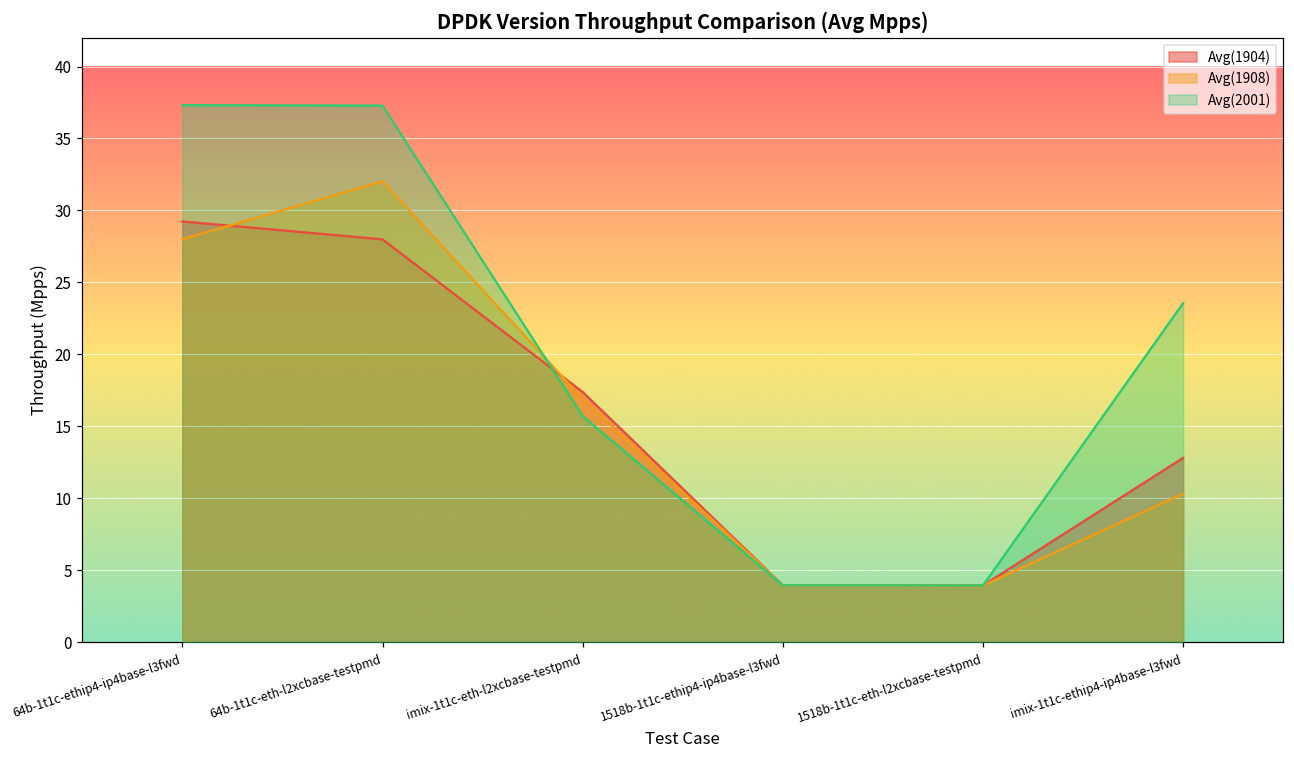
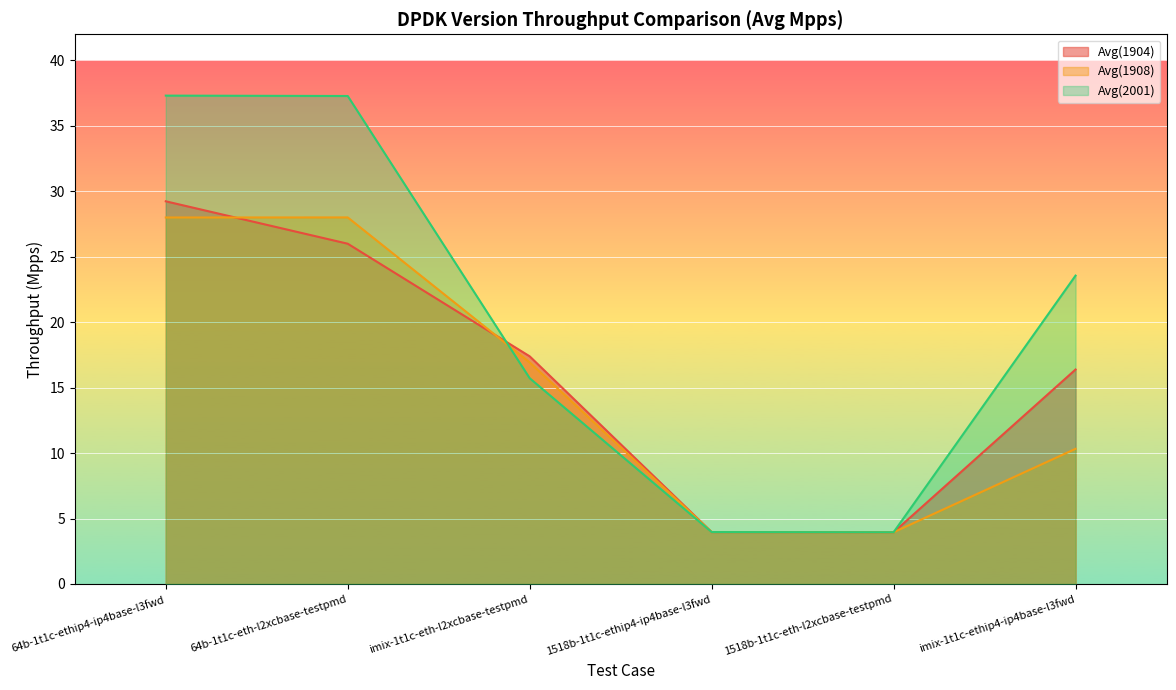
  {
    "Avg(1904)": {
      "64b-1t1c-ethip4-ip4base-l3fwd": 29.2,
-     "64b-1t1c-eth-l2xcbase-testpmd": 28.0,
+     "64b-1t1c-eth-l2xcbase-testpmd": 26.0,
      "imix-1t1c-eth-l2xcbase-testpmd": 17.4,
-     "imix-1t1c-ethip4-ip4base-l3fwd": 12.8
+     "imix-1t1c-ethip4-ip4base-l3fwd": 16.4
    },
    "Avg(1908)": {
      "64b-1t1c-ethip4-ip4base-l3fwd": 28.0,
-     "64b-1t1c-eth-l2xcbase-testpmd": 32.0,
+     "64b-1t1c-eth-l2xcbase-testpmd": 28.0,
      "imix-1t1c-eth-l2xcbase-testpmd": 16.9,
      "imix-1t1c-ethip4-ip4base-l3fwd": 10.3
    },
    "Avg(2001)": {
      "64b-1t1c-ethip4-ip4base-l3fwd": 37.3,
      "64b-1t1c-eth-l2xcbase-testpmd": 37.3,
      "imix-1t1c-eth-l2xcbase-testpmd": 15.7,
      "imix-1t1c-ethip4-ip4base-l3fwd": 23.6
    }
  }
